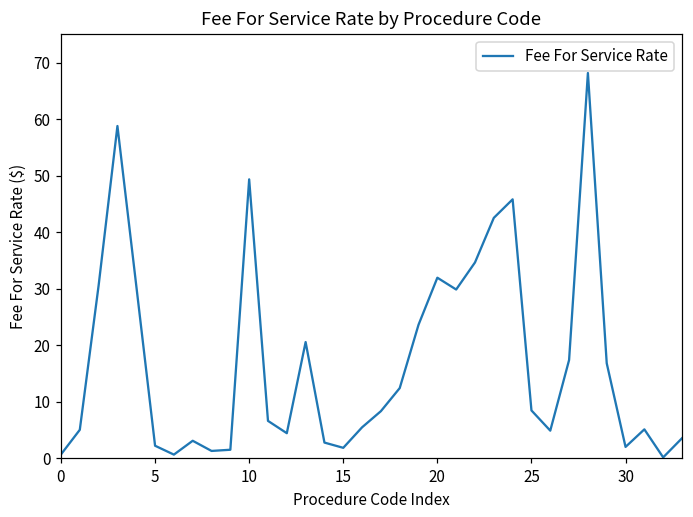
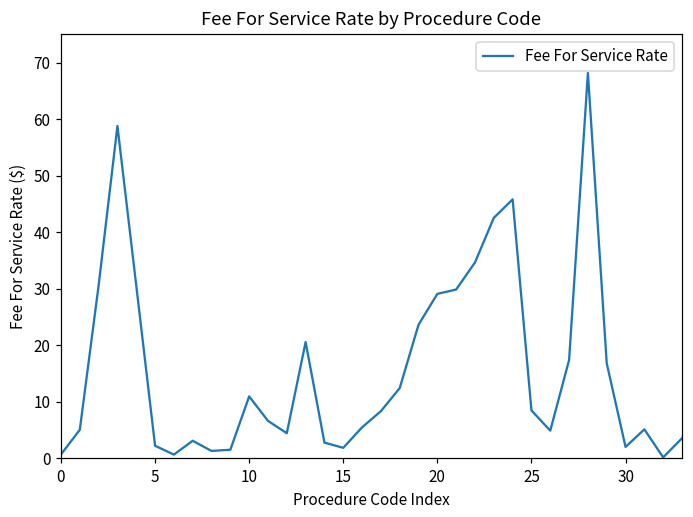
  {
    "0": 1,
    "5": 2,
-   "10": 49,
+   "10": 11,
    "15": 2,
-   "20": 32,
+   "20": 29,
    "25": 8,
    "30": 2
  }
